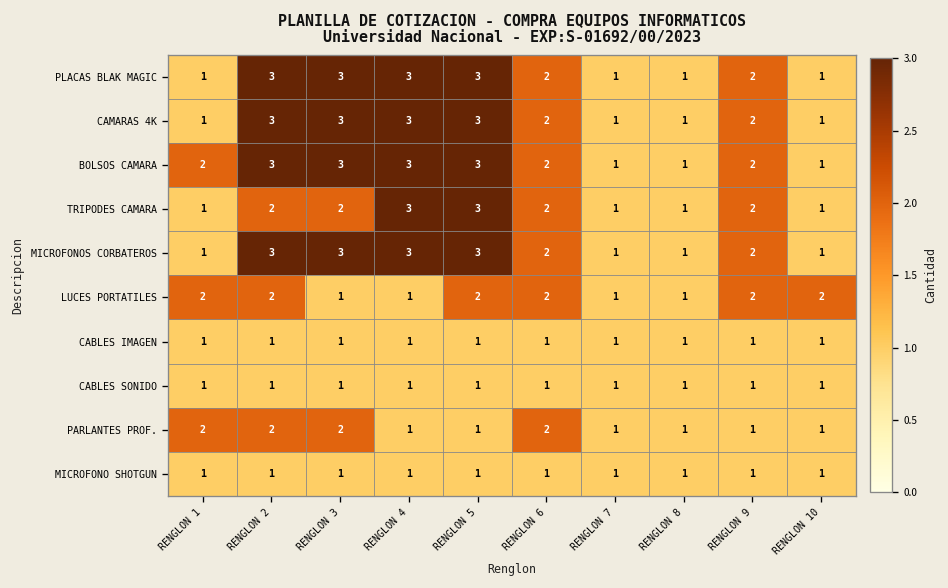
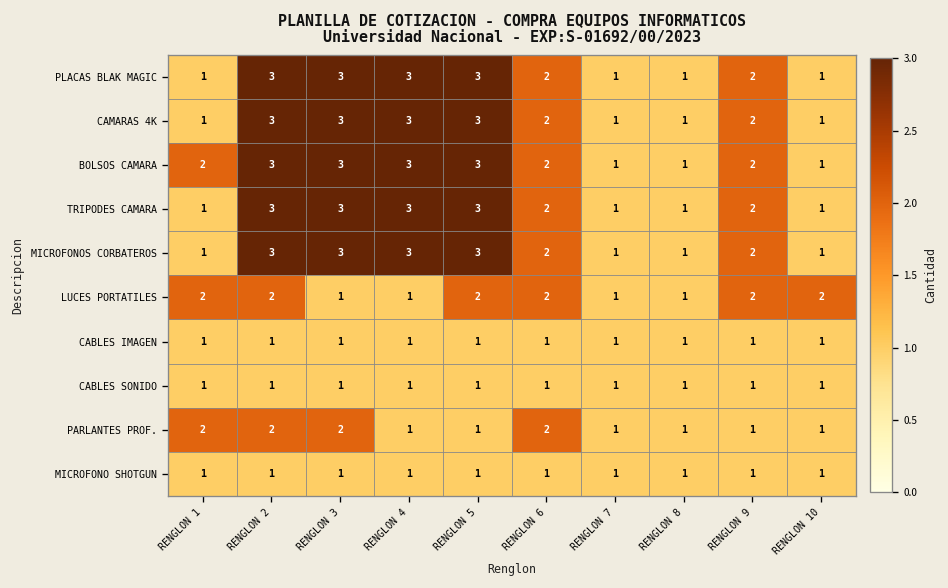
  {
    "PLACAS BLAK MAGIC": {
      "RENGLON 1": 1,
      "RENGLON 2": 3,
      "RENGLON 3": 3,
      "RENGLON 4": 3,
      "RENGLON 5": 3,
      "RENGLON 6": 2,
      "RENGLON 7": 1,
      "RENGLON 8": 1,
      "RENGLON 9": 2,
      "RENGLON 10": 1
    },
    "CAMARAS 4K": {
      "RENGLON 1": 1,
      "RENGLON 2": 3,
      "RENGLON 3": 3,
      "RENGLON 4": 3,
      "RENGLON 5": 3,
      "RENGLON 6": 2,
      "RENGLON 7": 1,
      "RENGLON 8": 1,
      "RENGLON 9": 2,
      "RENGLON 10": 1
    },
    "BOLSOS CAMARA": {
      "RENGLON 1": 2,
      "RENGLON 2": 3,
      "RENGLON 3": 3,
      "RENGLON 4": 3,
      "RENGLON 5": 3,
      "RENGLON 6": 2,
      "RENGLON 7": 1,
      "RENGLON 8": 1,
      "RENGLON 9": 2,
      "RENGLON 10": 1
    },
    "TRIPODES CAMARA": {
      "RENGLON 1": 1,
-     "RENGLON 2": 2,
-     "RENGLON 3": 2,
+     "RENGLON 2": 3,
+     "RENGLON 3": 3,
      "RENGLON 4": 3,
      "RENGLON 5": 3,
      "RENGLON 6": 2,
      "RENGLON 7": 1,
      "RENGLON 8": 1,
      "RENGLON 9": 2,
      "RENGLON 10": 1
    },
    "MICROFONOS CORBATEROS": {
      "RENGLON 1": 1,
      "RENGLON 2": 3,
      "RENGLON 3": 3,
      "RENGLON 4": 3,
      "RENGLON 5": 3,
      "RENGLON 6": 2,
      "RENGLON 7": 1,
      "RENGLON 8": 1,
      "RENGLON 9": 2,
      "RENGLON 10": 1
    },
    "LUCES PORTATILES": {
      "RENGLON 1": 2,
      "RENGLON 2": 2,
      "RENGLON 3": 1,
      "RENGLON 4": 1,
      "RENGLON 5": 2,
      "RENGLON 6": 2,
      "RENGLON 7": 1,
      "RENGLON 8": 1,
      "RENGLON 9": 2,
      "RENGLON 10": 2
    },
    "CABLES IMAGEN": {
      "RENGLON 1": 1,
      "RENGLON 2": 1,
      "RENGLON 3": 1,
      "RENGLON 4": 1,
      "RENGLON 5": 1,
      "RENGLON 6": 1,
      "RENGLON 7": 1,
      "RENGLON 8": 1,
      "RENGLON 9": 1,
      "RENGLON 10": 1
    },
    "CABLES SONIDO": {
      "RENGLON 1": 1,
      "RENGLON 2": 1,
      "RENGLON 3": 1,
      "RENGLON 4": 1,
      "RENGLON 5": 1,
      "RENGLON 6": 1,
      "RENGLON 7": 1,
      "RENGLON 8": 1,
      "RENGLON 9": 1,
      "RENGLON 10": 1
    },
    "PARLANTES PROF.": {
      "RENGLON 1": 2,
      "RENGLON 2": 2,
      "RENGLON 3": 2,
      "RENGLON 4": 1,
      "RENGLON 5": 1,
      "RENGLON 6": 2,
      "RENGLON 7": 1,
      "RENGLON 8": 1,
      "RENGLON 9": 1,
      "RENGLON 10": 1
    },
    "MICROFONO SHOTGUN": {
      "RENGLON 1": 1,
      "RENGLON 2": 1,
      "RENGLON 3": 1,
      "RENGLON 4": 1,
      "RENGLON 5": 1,
      "RENGLON 6": 1,
      "RENGLON 7": 1,
      "RENGLON 8": 1,
      "RENGLON 9": 1,
      "RENGLON 10": 1
    }
  }
